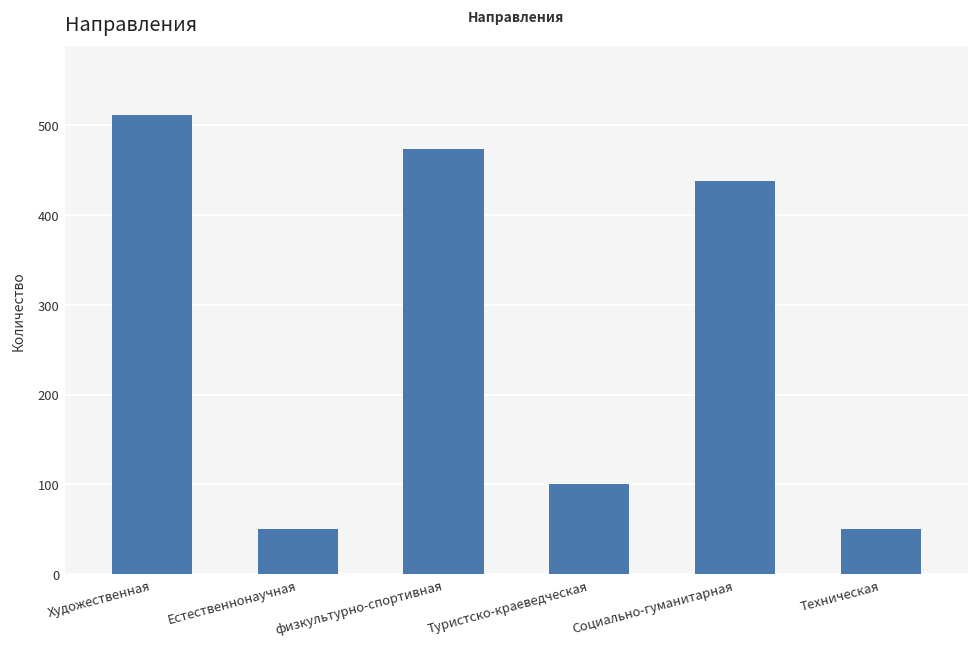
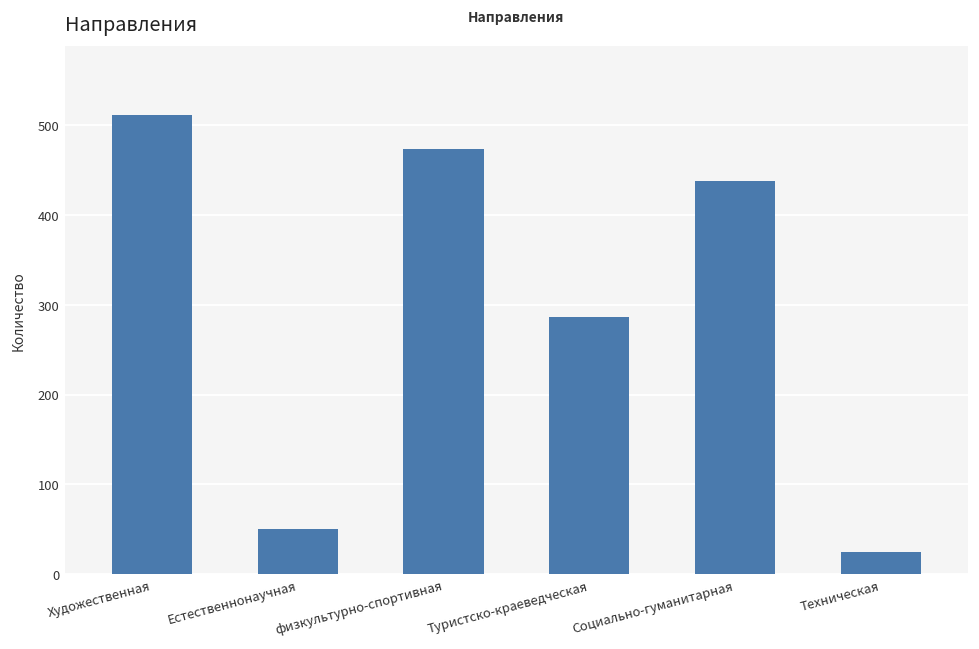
  {
    "Художественная": 510,
    "Естественнонаучная": 50,
    "физкультурно-спортивная": 470,
-   "Туристско-краеведческая": 100,
+   "Туристско-краеведческая": 290,
    "Социально-гуманитарная": 440,
-   "Техническая": 50
+   "Техническая": 30
  }
